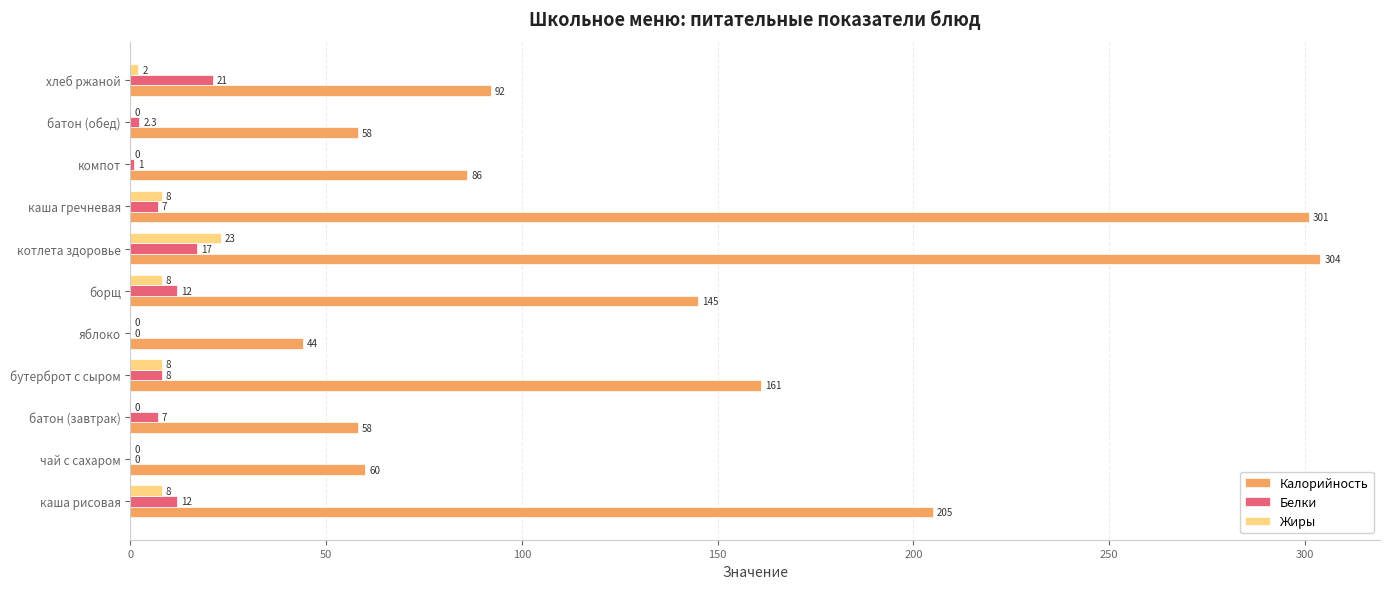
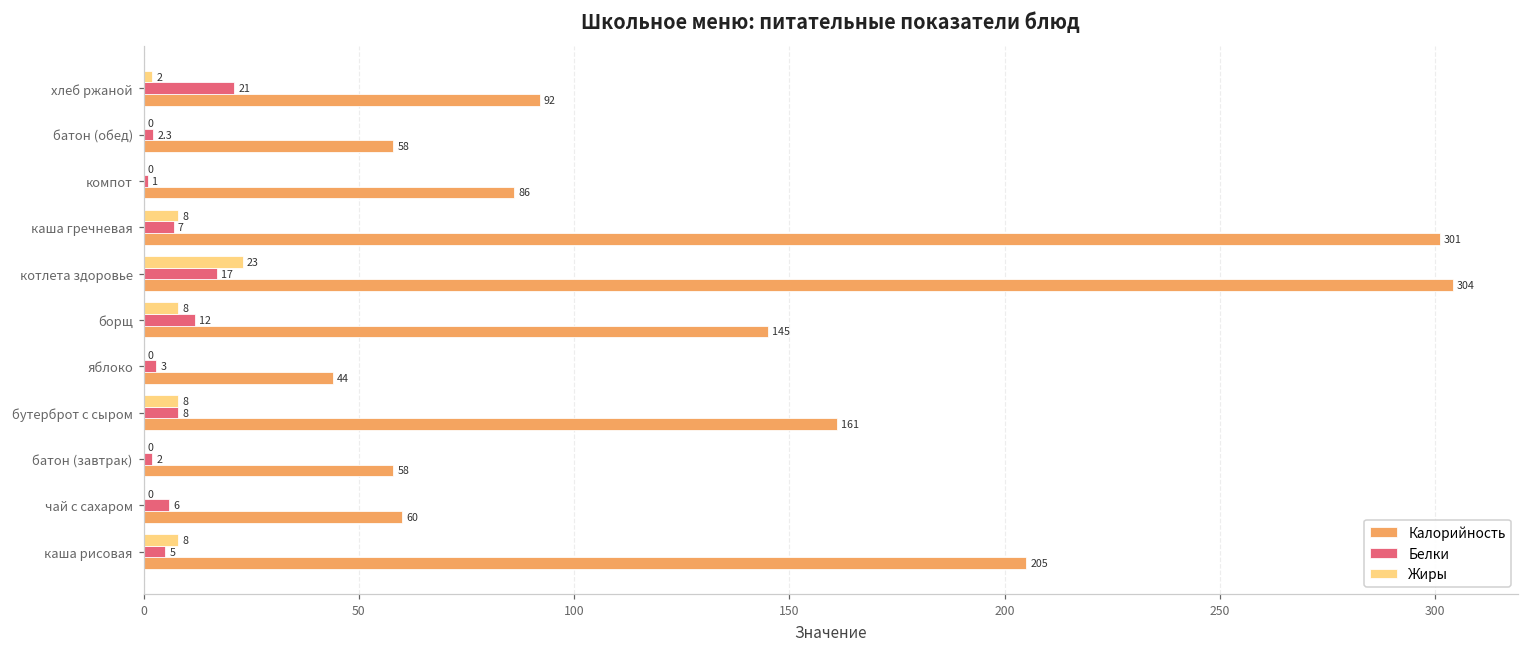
  {
    "Белки": {
      "хлеб ржаной": 21,
      "батон (обед)": 2.3,
      "компот": 1,
      "каша гречневая": 7,
      "котлета здоровье": 17,
      "борщ": 12,
-     "яблоко": 0,
+     "яблоко": 3,
      "бутерброт с сыром": 8,
-     "батон (завтрак)": 7,
-     "чай с сахаром": 0,
-     "каша рисовая": 12
+     "батон (завтрак)": 2,
+     "чай с сахаром": 6,
+     "каша рисовая": 5
    }
  }
